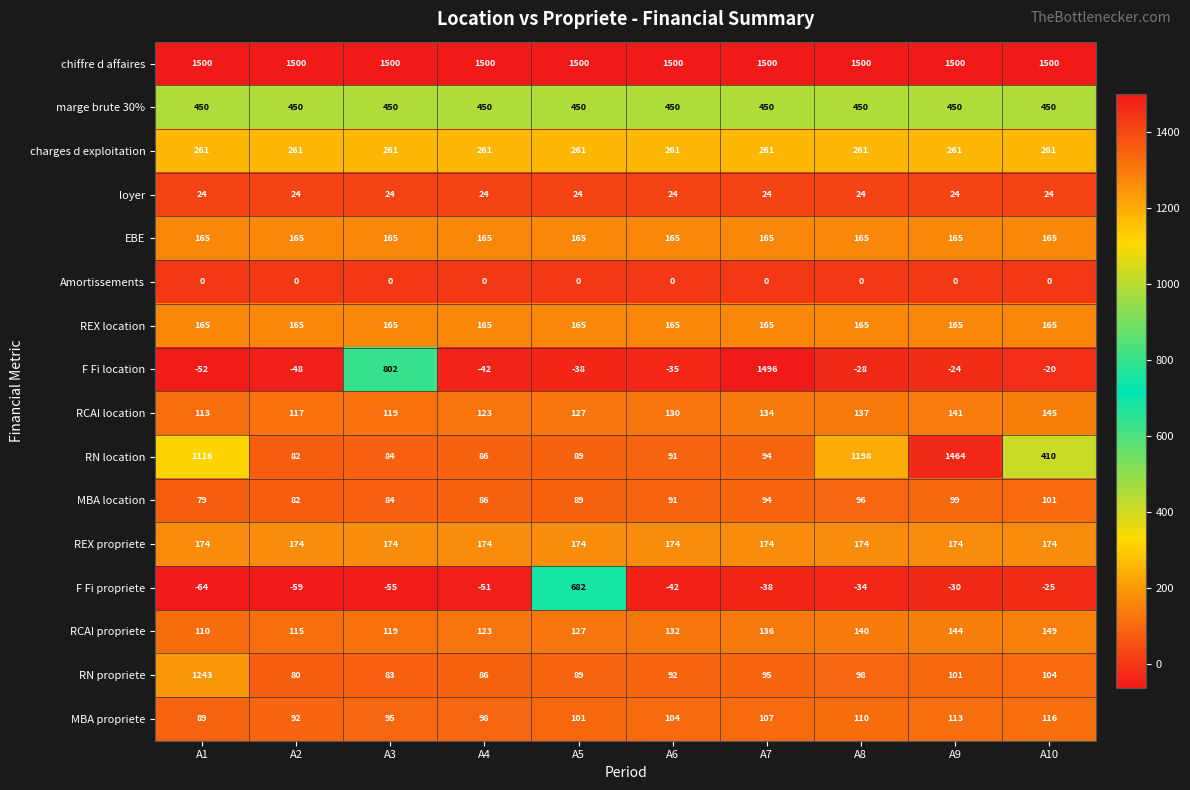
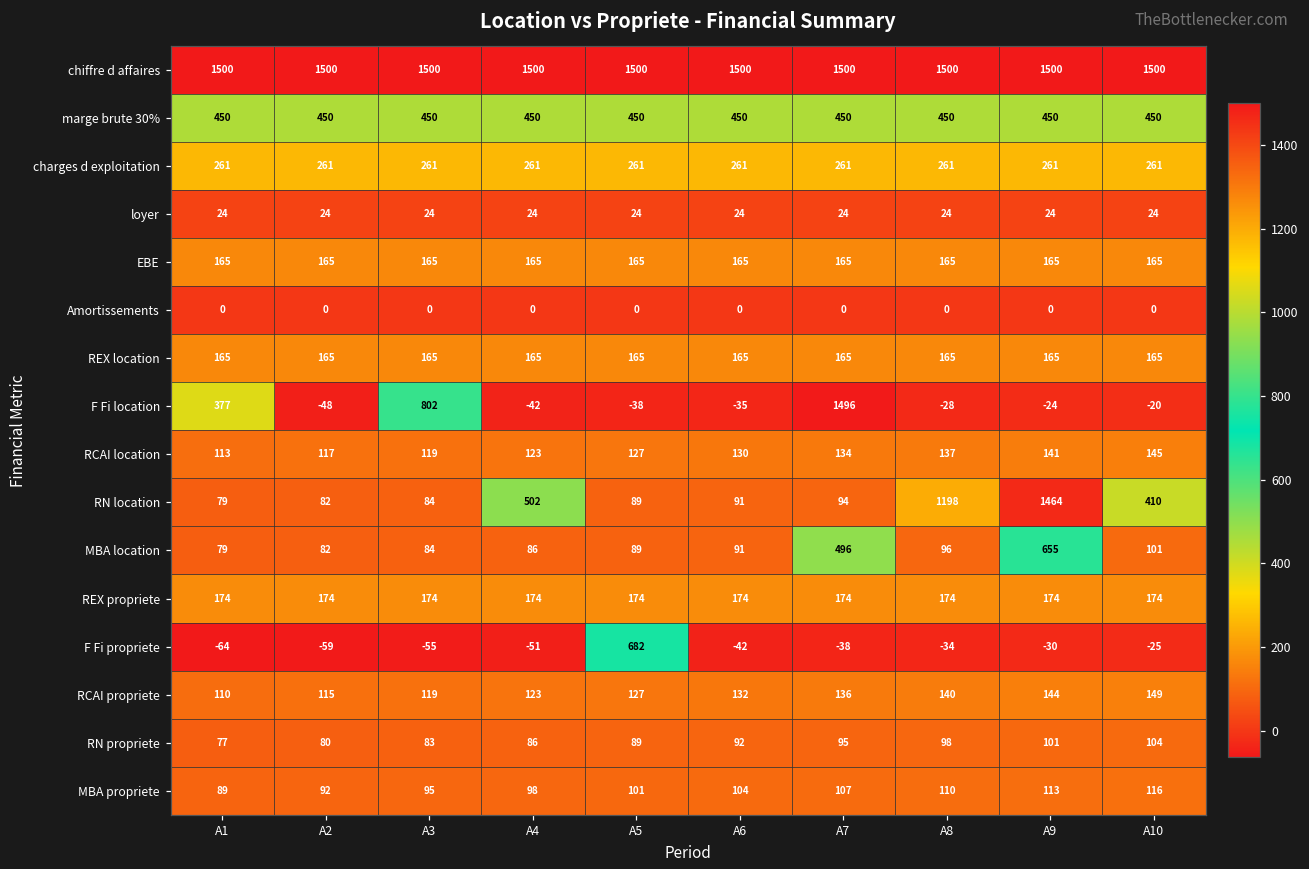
  {
    "chiffre d affaires": {
      "A1": 1500,
      "A2": 1500,
      "A3": 1500,
      "A4": 1500,
      "A5": 1500,
      "A6": 1500,
      "A7": 1500,
      "A8": 1500,
      "A9": 1500,
      "A10": 1500
    },
    "marge brute 30%": {
      "A1": 450,
      "A2": 450,
      "A3": 450,
      "A4": 450,
      "A5": 450,
      "A6": 450,
      "A7": 450,
      "A8": 450,
      "A9": 450,
      "A10": 450
    },
    "charges d exploitation": {
      "A1": 261,
      "A2": 261,
      "A3": 261,
      "A4": 261,
      "A5": 261,
      "A6": 261,
      "A7": 261,
      "A8": 261,
      "A9": 261,
      "A10": 261
    },
    "loyer": {
      "A1": 24,
      "A2": 24,
      "A3": 24,
      "A4": 24,
      "A5": 24,
      "A6": 24,
      "A7": 24,
      "A8": 24,
      "A9": 24,
      "A10": 24
    },
    "EBE": {
      "A1": 165,
      "A2": 165,
      "A3": 165,
      "A4": 165,
      "A5": 165,
      "A6": 165,
      "A7": 165,
      "A8": 165,
      "A9": 165,
      "A10": 165
    },
    "Amortissements": {
      "A1": 0,
      "A2": 0,
      "A3": 0,
      "A4": 0,
      "A5": 0,
      "A6": 0,
      "A7": 0,
      "A8": 0,
      "A9": 0,
      "A10": 0
    },
    "REX location": {
      "A1": 165,
      "A2": 165,
      "A3": 165,
      "A4": 165,
      "A5": 165,
      "A6": 165,
      "A7": 165,
      "A8": 165,
      "A9": 165,
      "A10": 165
    },
    "F Fi location": {
-     "A1": -52,
+     "A1": 377,
      "A2": -48,
      "A3": 802,
      "A4": -42,
      "A5": -38,
      "A6": -35,
      "A7": 1496,
      "A8": -28,
      "A9": -24,
      "A10": -20
    },
    "RCAI location": {
      "A1": 113,
      "A2": 117,
      "A3": 119,
      "A4": 123,
      "A5": 127,
      "A6": 130,
      "A7": 134,
      "A8": 137,
      "A9": 141,
      "A10": 145
    },
    "RN location": {
-     "A1": 1116,
+     "A1": 79,
      "A2": 82,
      "A3": 84,
-     "A4": 86,
+     "A4": 502,
      "A5": 89,
      "A6": 91,
      "A7": 94,
      "A8": 1198,
      "A9": 1464,
      "A10": 410
    },
    "MBA location": {
      "A1": 79,
      "A2": 82,
      "A3": 84,
      "A4": 86,
      "A5": 89,
      "A6": 91,
-     "A7": 94,
+     "A7": 496,
      "A8": 96,
-     "A9": 99,
+     "A9": 655,
      "A10": 101
    },
    "REX propriete": {
      "A1": 174,
      "A2": 174,
      "A3": 174,
      "A4": 174,
      "A5": 174,
      "A6": 174,
      "A7": 174,
      "A8": 174,
      "A9": 174,
      "A10": 174
    },
    "F Fi propriete": {
      "A1": -64,
      "A2": -59,
      "A3": -55,
      "A4": -51,
      "A5": 682,
      "A6": -42,
      "A7": -38,
      "A8": -34,
      "A9": -30,
      "A10": -25
    },
    "RCAI propriete": {
      "A1": 110,
      "A2": 115,
      "A3": 119,
      "A4": 123,
      "A5": 127,
      "A6": 132,
      "A7": 136,
      "A8": 140,
      "A9": 144,
      "A10": 149
    },
    "RN propriete": {
-     "A1": 1243,
+     "A1": 77,
      "A2": 80,
      "A3": 83,
      "A4": 86,
      "A5": 89,
      "A6": 92,
      "A7": 95,
      "A8": 98,
      "A9": 101,
      "A10": 104
    },
    "MBA propriete": {
      "A1": 89,
      "A2": 92,
      "A3": 95,
      "A4": 98,
      "A5": 101,
      "A6": 104,
      "A7": 107,
      "A8": 110,
      "A9": 113,
      "A10": 116
    }
  }
